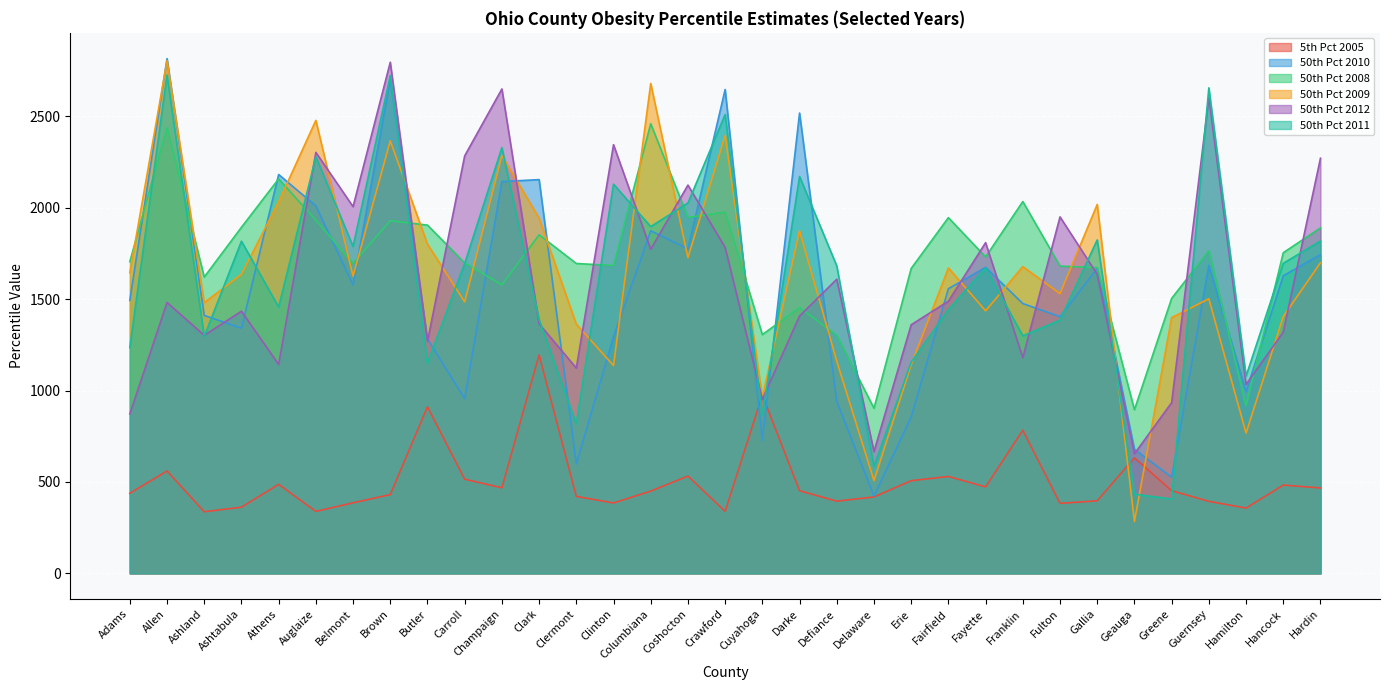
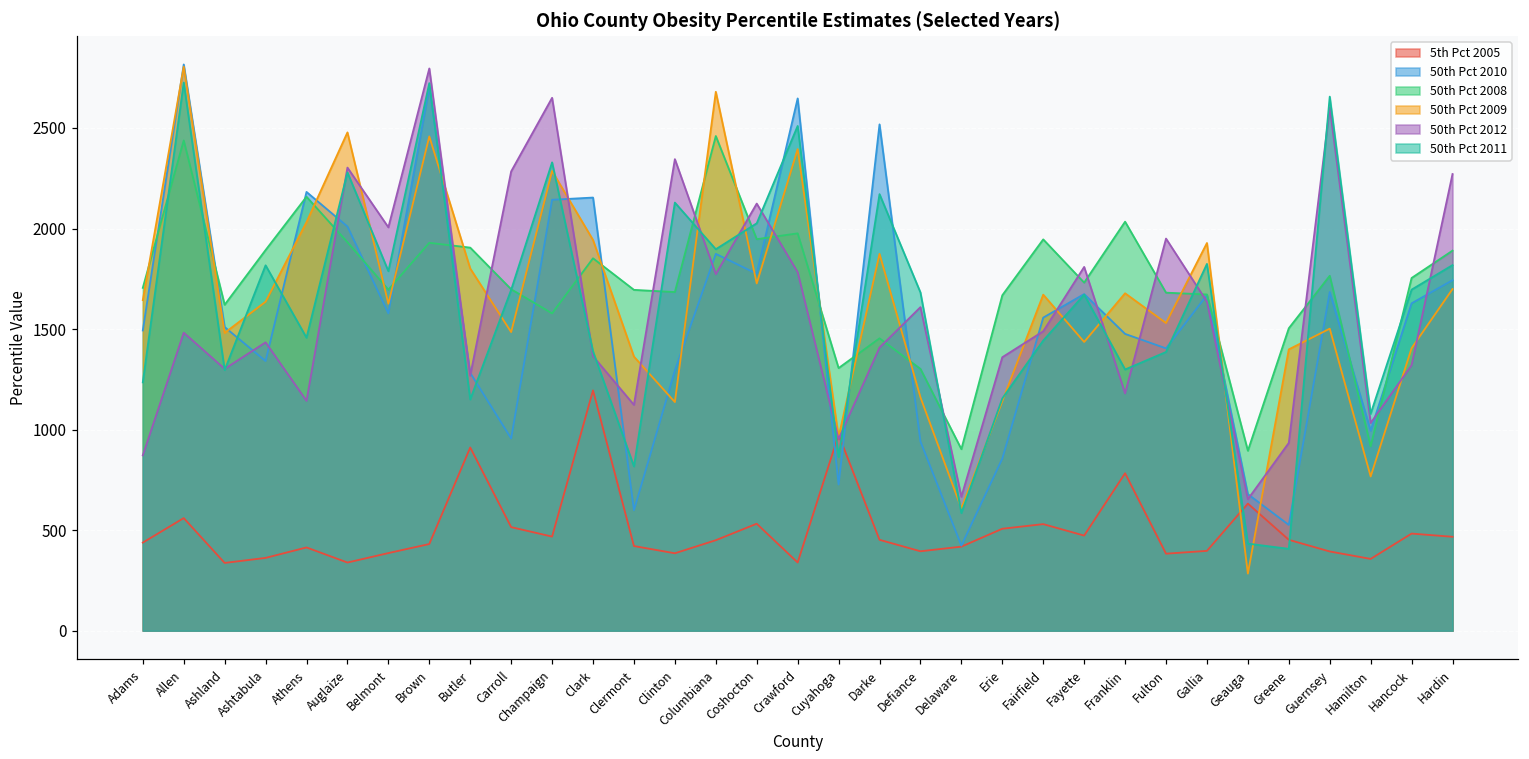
  {
    "5th Pct 2005": {
      "Adams": 440,
      "Allen": 560,
      "Ashland": 340,
      "Ashtabula": 360,
-     "Athens": 490,
+     "Athens": 410,
      "Auglaize": 340,
      "Belmont": 390,
      "Brown": 430,
      "Butler": 910,
      "Carroll": 520,
      "Champaign": 470,
      "Clark": 1200,
      "Clermont": 420,
      "Clinton": 390,
      "Columbiana": 450,
      "Coshocton": 530,
      "Crawford": 340,
      "Darke": 450,
      "Defiance": 400,
      "Erie": 510,
      "Fairfield": 530,
      "Fayette": 470,
      "Franklin": 780,
      "Fulton": 380,
      "Gallia": 400,
      "Geauga": 630,
      "Greene": 450,
      "Guernsey": 390,
      "Hamilton": 360,
      "Hancock": 480,
      "Hardin": 470
    },
    "50th Pct 2010": {
      "Adams": 1490,
-     "Ashland": 1410,
+     "Ashland": 1510,
      "Ashtabula": 1340,
      "Athens": 2180,
      "Auglaize": 2010,
      "Belmont": 1580,
      "Brown": 2700,
      "Carroll": 960,
      "Champaign": 2140,
      "Clark": 2150,
      "Clermont": 600,
      "Clinton": 1290,
      "Columbiana": 1870,
      "Coshocton": 1780,
      "Crawford": 2650,
      "Cuyahoga": 730,
      "Darke": 2520,
      "Defiance": 940,
      "Erie": 860,
      "Fairfield": 1560,
      "Franklin": 1480,
      "Fulton": 1400,
      "Geauga": 680,
      "Greene": 530,
      "Guernsey": 1680,
      "Hamilton": 1000,
      "Hancock": 1630,
      "Hardin": 1740
    },
    "50th Pct 2009": {
      "Adams": 1640,
      "Ashland": 1480,
      "Ashtabula": 1640,
      "Athens": 2030,
      "Auglaize": 2480,
      "Belmont": 1630,
-     "Brown": 2370,
+     "Brown": 2460,
      "Butler": 1800,
      "Carroll": 1490,
      "Champaign": 2290,
      "Clark": 1940,
      "Clermont": 1360,
      "Clinton": 1140,
      "Columbiana": 2680,
      "Coshocton": 1730,
      "Crawford": 2400,
      "Darke": 1870,
      "Defiance": 1160,
-     "Delaware": 510,
+     "Delaware": 610,
      "Erie": 1140,
      "Fairfield": 1670,
      "Fayette": 1440,
      "Franklin": 1680,
      "Fulton": 1530,
-     "Gallia": 2020,
+     "Gallia": 1930,
      "Geauga": 280,
      "Greene": 1400,
      "Guernsey": 1500,
      "Hamilton": 770,
      "Hancock": 1410,
      "Hardin": 1700
    },
    "50th Pct 2012": {
      "Adams": 870,
      "Allen": 1480,
      "Ashtabula": 1430,
      "Athens": 1140,
      "Auglaize": 2300,
      "Belmont": 2010,
      "Brown": 2800,
      "Carroll": 2280,
      "Champaign": 2650,
      "Clark": 1370,
      "Clermont": 1120,
      "Clinton": 2350,
      "Columbiana": 1770,
      "Coshocton": 2120,
      "Crawford": 1780,
      "Darke": 1410,
      "Defiance": 1610,
      "Delaware": 670,
      "Erie": 1360,
      "Fairfield": 1490,
      "Fayette": 1810,
      "Franklin": 1180,
      "Fulton": 1950,
      "Gallia": 1640,
      "Geauga": 650,
      "Greene": 930,
      "Guernsey": 2600,
      "Hamilton": 1030,
      "Hancock": 1320,
      "Hardin": 2270
    }
  }
